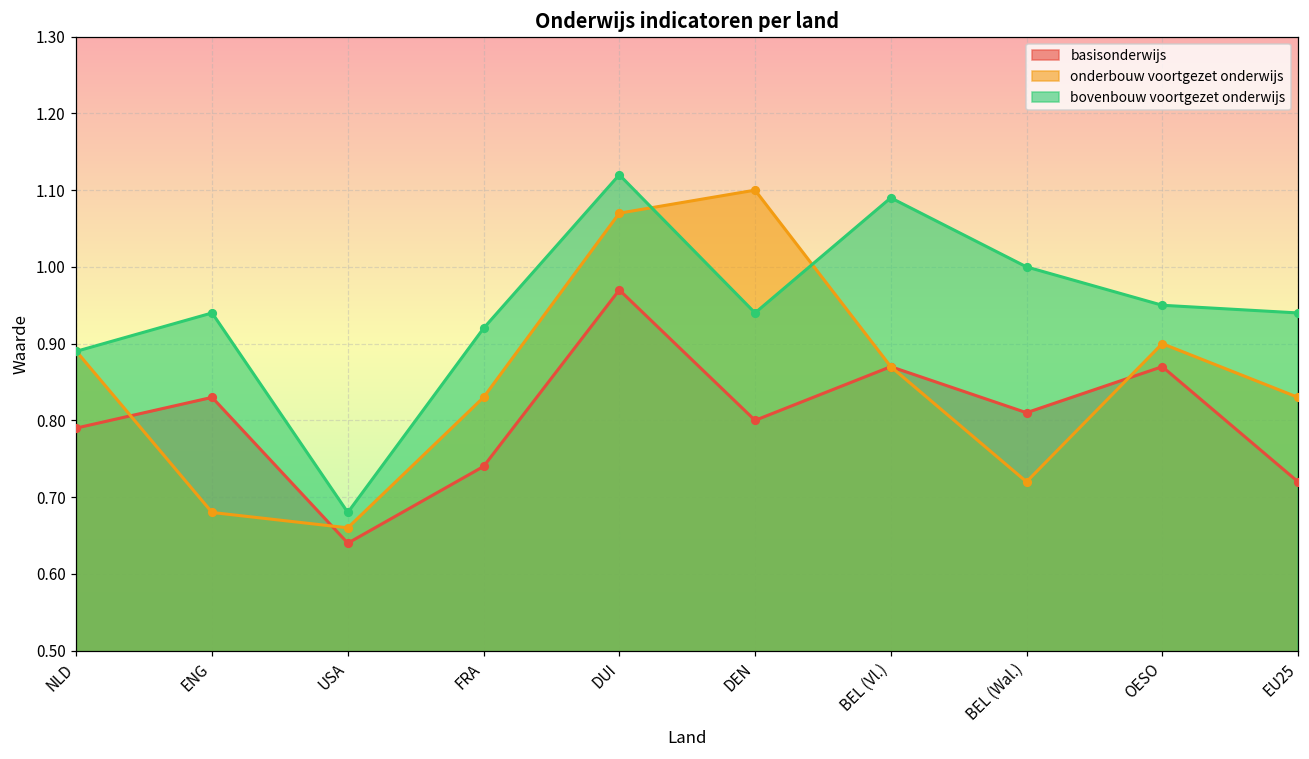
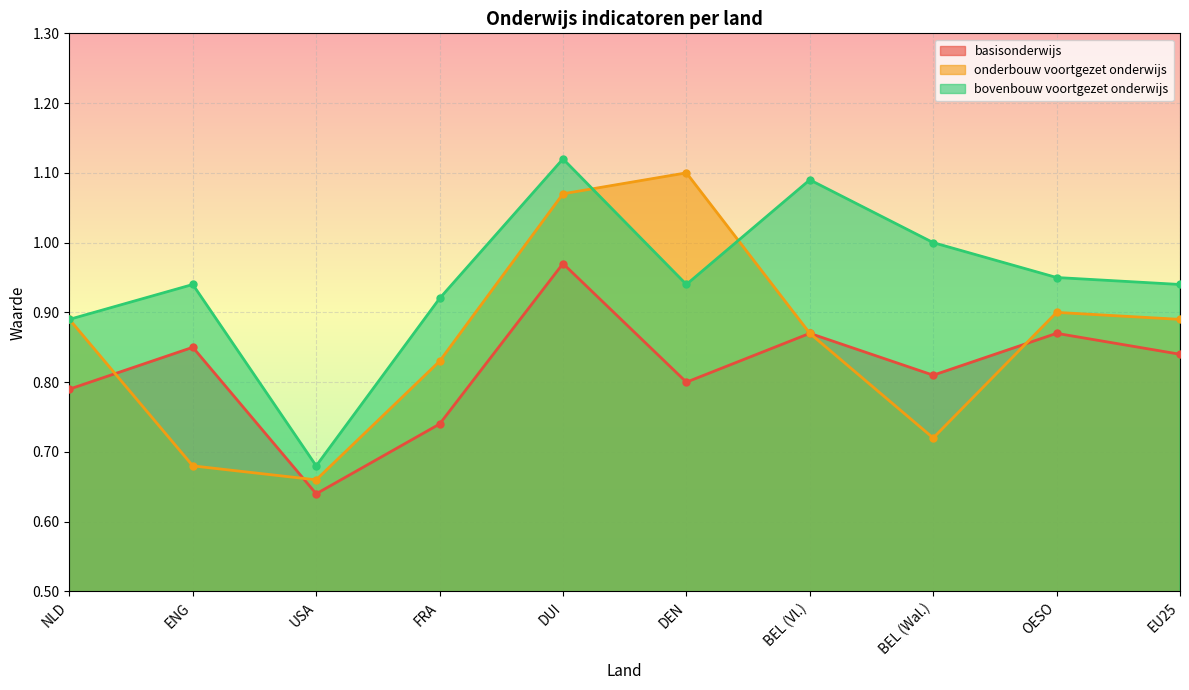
  {
    "basisonderwijs": {
      "NLD": 0.79,
-     "ENG": 0.83,
+     "ENG": 0.85,
      "USA": 0.64,
      "FRA": 0.74,
      "DUI": 0.97,
      "DEN": 0.80,
      "BEL (Wal.)": 0.81,
      "OESO": 0.87,
-     "EU25": 0.72
+     "EU25": 0.84
    },
    "onderbouw voortgezet onderwijs": {
      "ENG": 0.68,
      "USA": 0.66,
      "FRA": 0.83,
      "DUI": 1.07,
      "DEN": 1.10,
      "BEL (Wal.)": 0.72,
      "OESO": 0.90,
-     "EU25": 0.83
+     "EU25": 0.89
    },
    "bovenbouw voortgezet onderwijs": {
      "ENG": 0.94,
      "USA": 0.68,
      "FRA": 0.92,
      "DUI": 1.12,
      "DEN": 0.94,
      "BEL (Vl.)": 1.09,
      "BEL (Wal.)": 1.00,
      "OESO": 0.95,
      "EU25": 0.94
    }
  }
